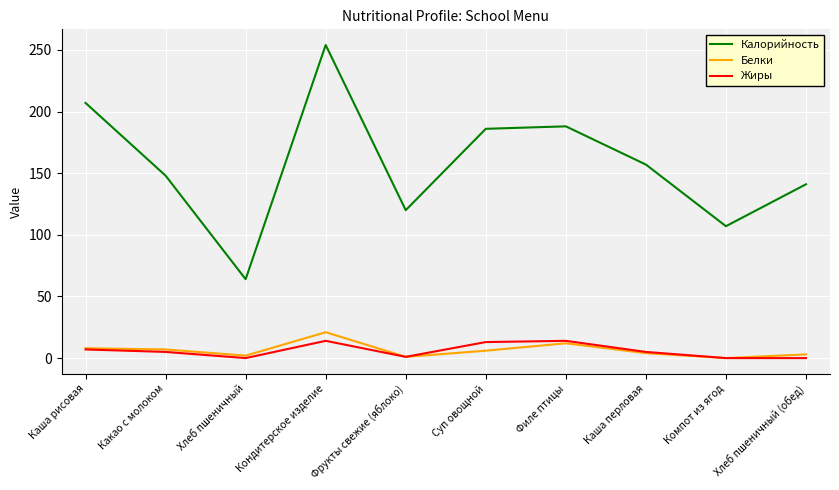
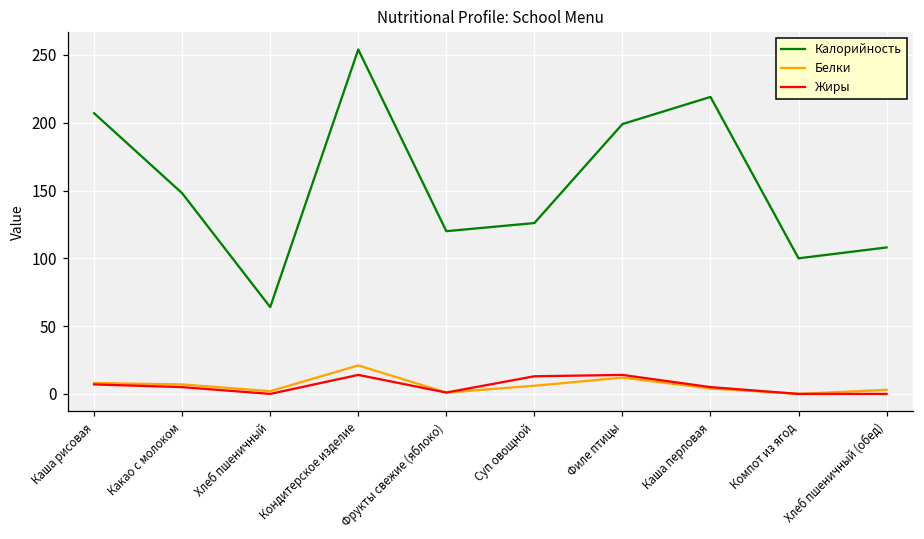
  {
    "Калорийность": {
      "Каша рисовая": 207,
      "Какао с молоком": 148,
      "Хлеб пшеничный": 64,
      "Кондитерское изделие": 254,
      "Фрукты свежие (яблоко)": 120,
-     "Суп овощной": 186,
-     "Филе птицы": 188,
-     "Каша перловая": 157,
-     "Компот из ягод": 107,
-     "Хлеб пшеничный (обед)": 141
+     "Суп овощной": 126,
+     "Филе птицы": 199,
+     "Каша перловая": 219,
+     "Компот из ягод": 100,
+     "Хлеб пшеничный (обед)": 108
    },
    "Белки": {
      "Кондитерское изделие": 21,
      "Суп овощной": 6,
      "Хлеб пшеничный (обед)": 3
    },
    "Жиры": {
      "Кондитерское изделие": 14,
      "Суп овощной": 13,
      "Хлеб пшеничный (обед)": 0
    }
  }
